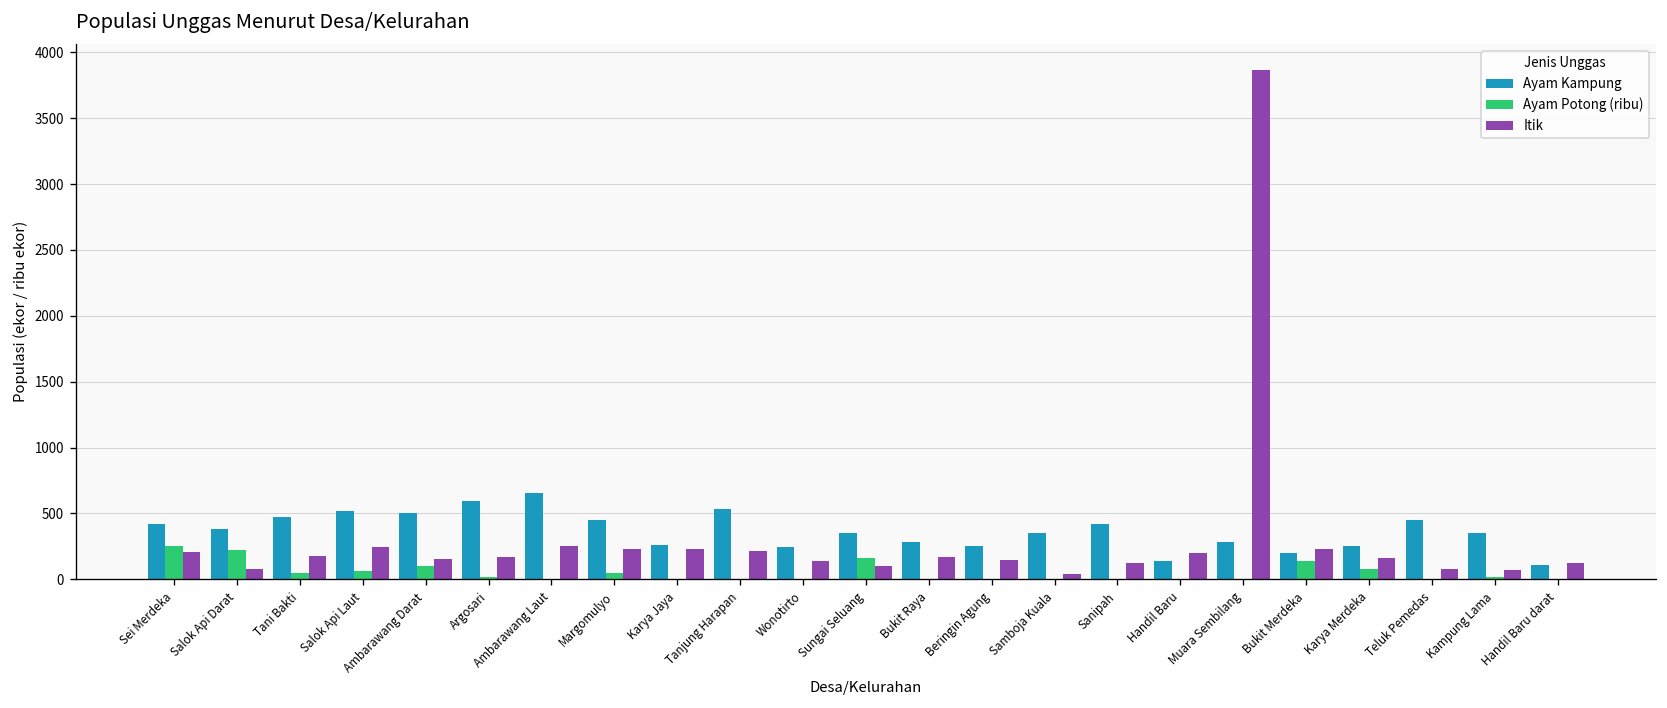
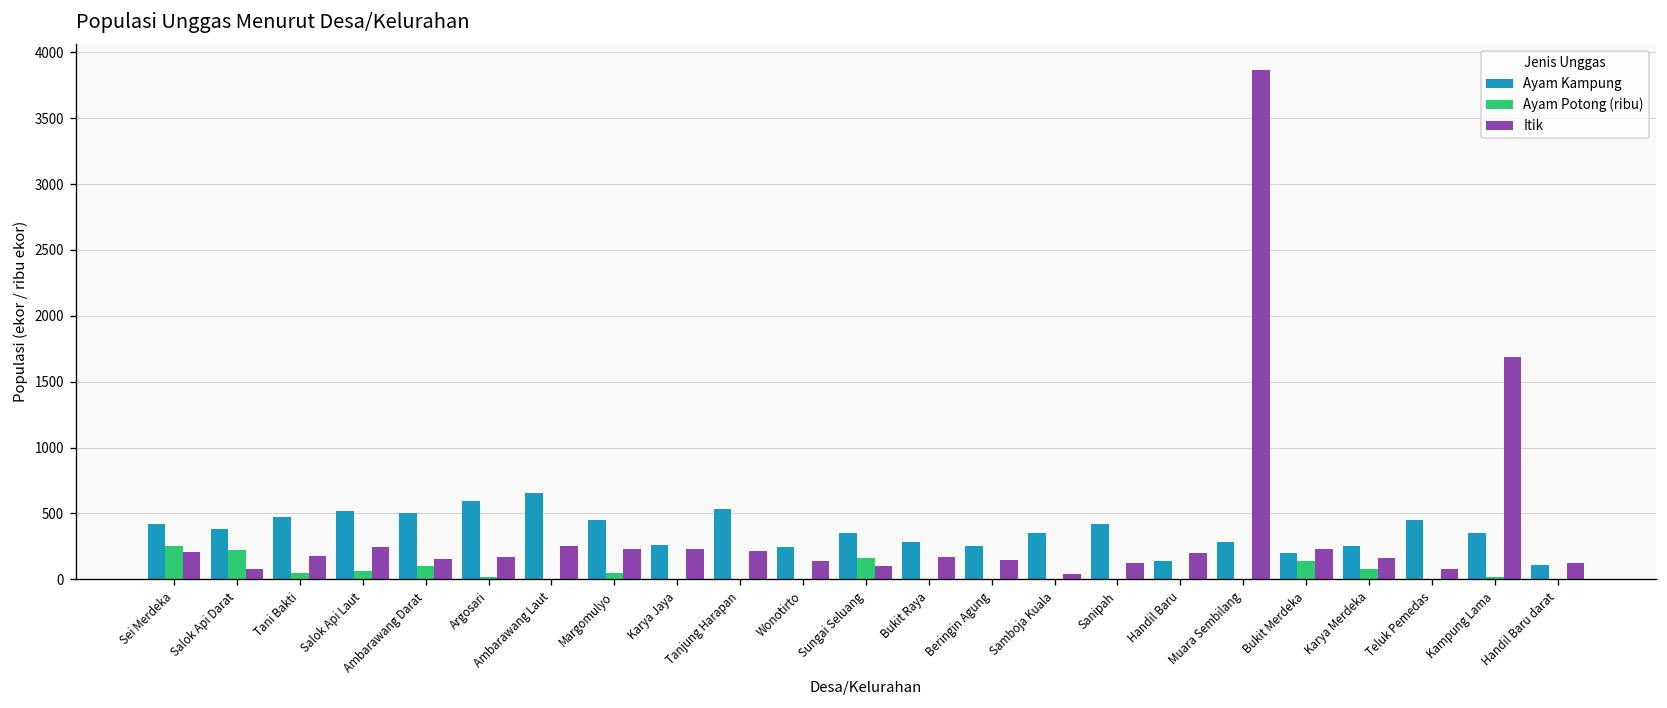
  {
    "Ayam Kampung": {
      "Sei Merdeka": 420,
      "Salok Api Darat": 380,
      "Tani Bakti": 470,
      "Salok Api Laut": 520,
      "Ambarawang Darat": 500,
      "Argosari": 590,
      "Ambarawang Laut": 650,
      "Margomulyo": 450,
      "Karya Jaya": 260,
      "Tanjung Harapan": 530,
      "Wonotirto": 250,
      "Sungai Seluang": 350,
      "Bukit Raya": 280,
      "Beringin Agung": 250,
      "Samboja Kuala": 350,
      "Sanipah": 420,
      "Handil Baru": 140,
      "Muara Sembilang": 280,
      "Bukit Merdeka": 200,
      "Karya Merdeka": 260,
      "Teluk Pemedas": 450,
      "Kampung Lama": 350,
      "Handil Baru darat": 110
    },
    "Ayam Potong (ribu)": {
      "Sei Merdeka": 250,
      "Salok Api Darat": 220,
      "Tani Bakti": 50,
      "Salok Api Laut": 60,
      "Ambarawang Darat": 100,
      "Ambarawang Laut": 0,
      "Margomulyo": 50,
      "Karya Jaya": 0,
      "Tanjung Harapan": 0,
      "Wonotirto": 0,
      "Sungai Seluang": 160,
      "Bukit Raya": 0,
      "Beringin Agung": 0,
      "Samboja Kuala": 0,
      "Sanipah": 0,
      "Handil Baru": 0,
      "Muara Sembilang": 0,
      "Bukit Merdeka": 140,
      "Karya Merdeka": 80,
      "Teluk Pemedas": 0,
      "Handil Baru darat": 0
    },
    "Itik": {
      "Sei Merdeka": 210,
      "Salok Api Darat": 80,
      "Tani Bakti": 180,
      "Salok Api Laut": 250,
      "Ambarawang Darat": 160,
      "Argosari": 170,
      "Ambarawang Laut": 250,
      "Margomulyo": 230,
      "Karya Jaya": 230,
      "Tanjung Harapan": 220,
      "Wonotirto": 140,
      "Sungai Seluang": 100,
      "Bukit Raya": 170,
      "Beringin Agung": 150,
      "Samboja Kuala": 40,
      "Sanipah": 120,
      "Handil Baru": 200,
      "Muara Sembilang": 3870,
      "Bukit Merdeka": 230,
      "Karya Merdeka": 160,
      "Teluk Pemedas": 80,
-     "Kampung Lama": 70,
+     "Kampung Lama": 1690,
      "Handil Baru darat": 130
    }
  }
